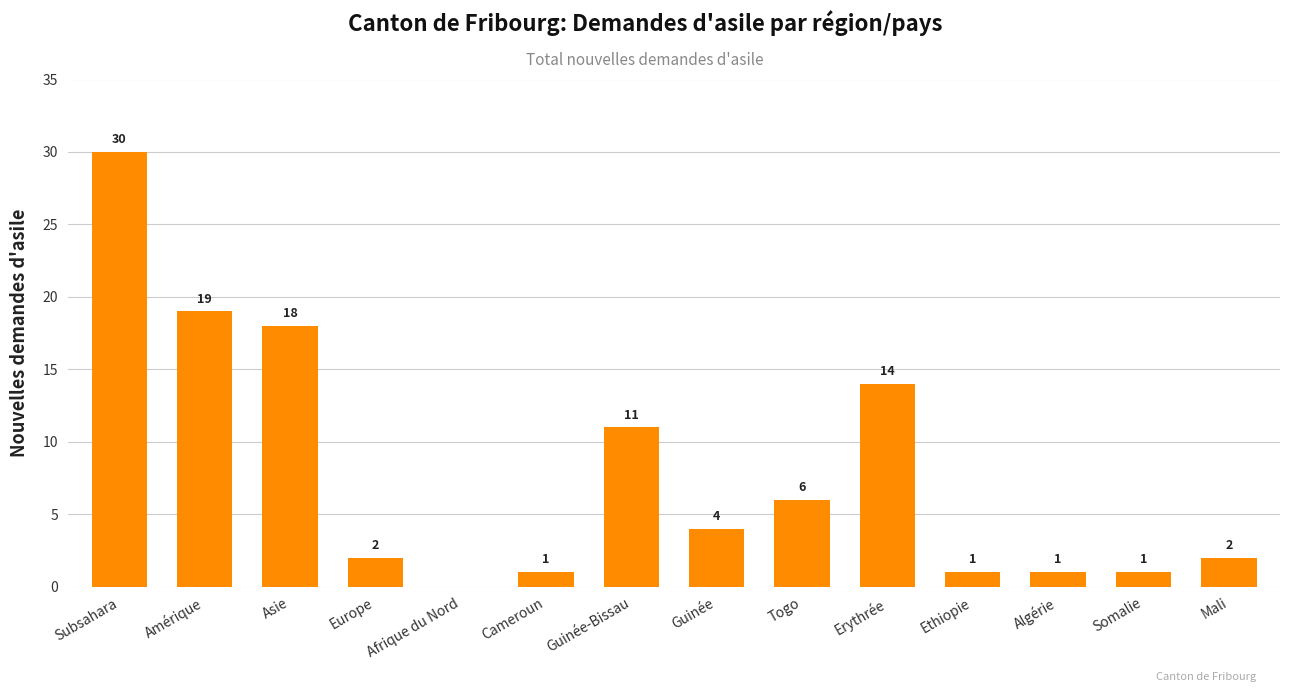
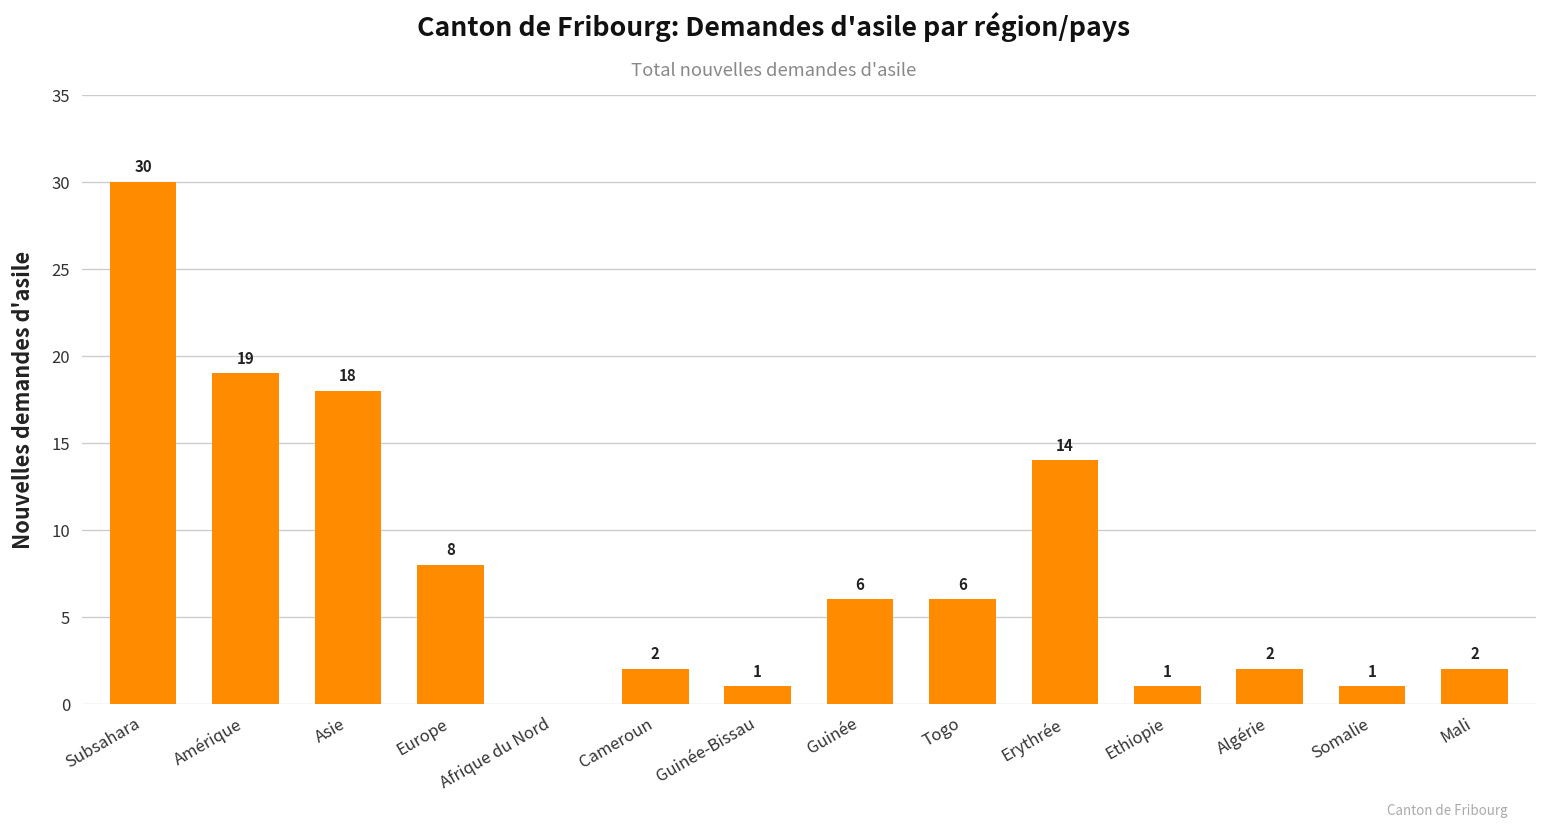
  {
    "Subsahara": 30,
    "Amérique": 19,
    "Asie": 18,
-   "Europe": 2,
-   "Cameroun": 1,
-   "Guinée-Bissau": 11,
-   "Guinée": 4,
+   "Europe": 8,
+   "Cameroun": 2,
+   "Guinée-Bissau": 1,
+   "Guinée": 6,
    "Togo": 6,
    "Erythrée": 14,
    "Ethiopie": 1,
-   "Algérie": 1,
+   "Algérie": 2,
    "Somalie": 1,
    "Mali": 2
  }
